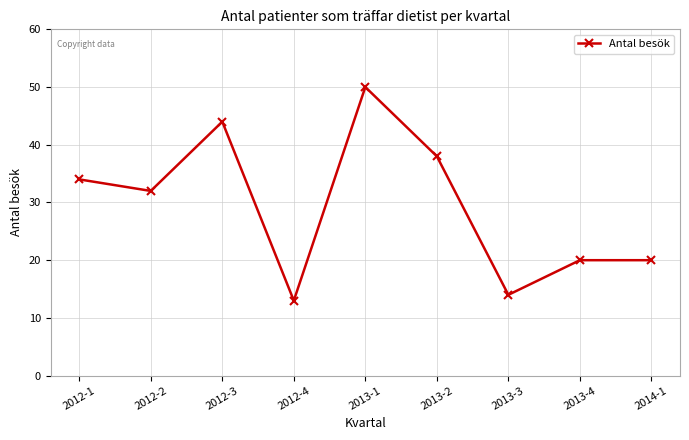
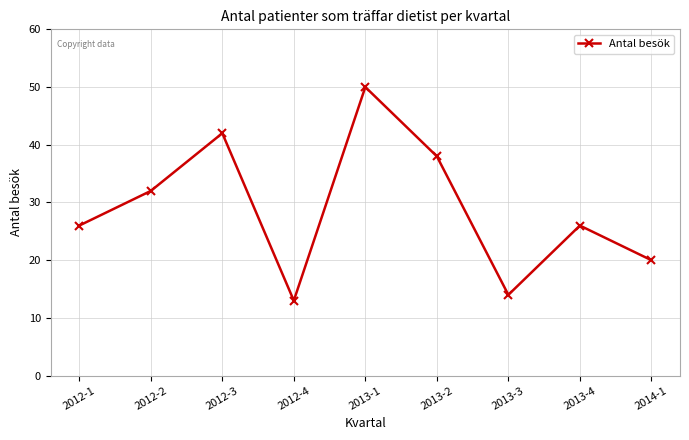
  {
-   "2012-1": 34,
+   "2012-1": 26,
    "2012-2": 32,
-   "2012-3": 44,
+   "2012-3": 42,
    "2012-4": 13,
    "2013-1": 50,
    "2013-2": 38,
    "2013-3": 14,
-   "2013-4": 20,
+   "2013-4": 26,
    "2014-1": 20
  }
